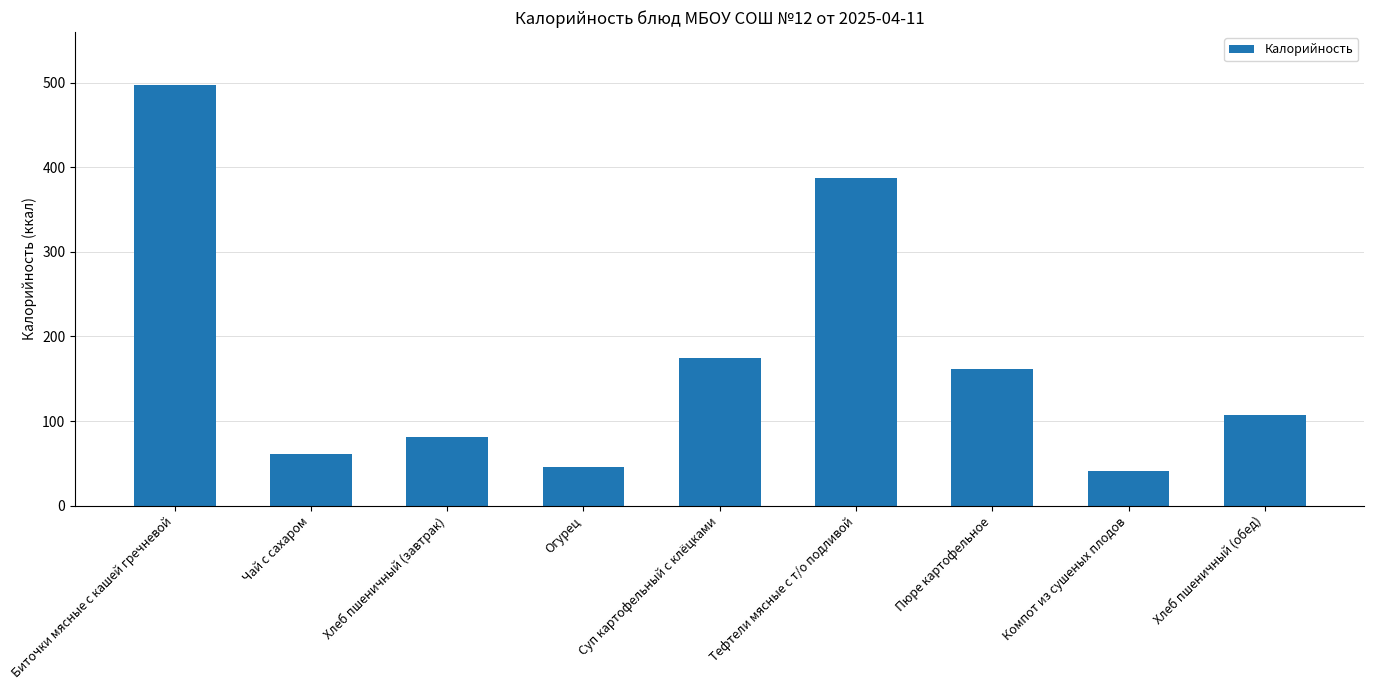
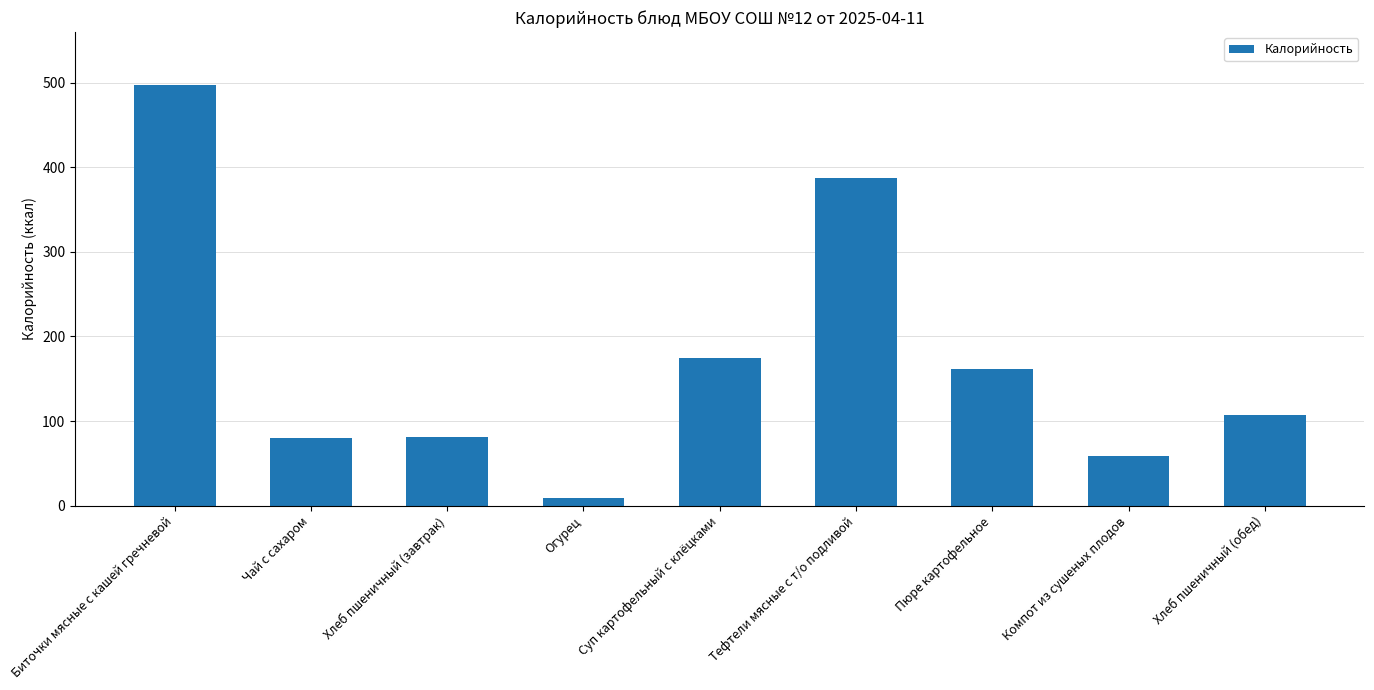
  {
    "Биточки мясные с кашей гречневой": 500,
-   "Чай с сахаром": 60,
+   "Чай с сахаром": 80,
    "Хлеб пшеничный (завтрак)": 80,
-   "Огурец": 50,
+   "Огурец": 10,
    "Суп картофельный с клёцками": 170,
    "Тефтели мясные с т/о подливой": 390,
    "Пюре картофельное": 160,
-   "Компот из сушеных плодов": 40,
+   "Компот из сушеных плодов": 60,
    "Хлеб пшеничный (обед)": 110
  }
